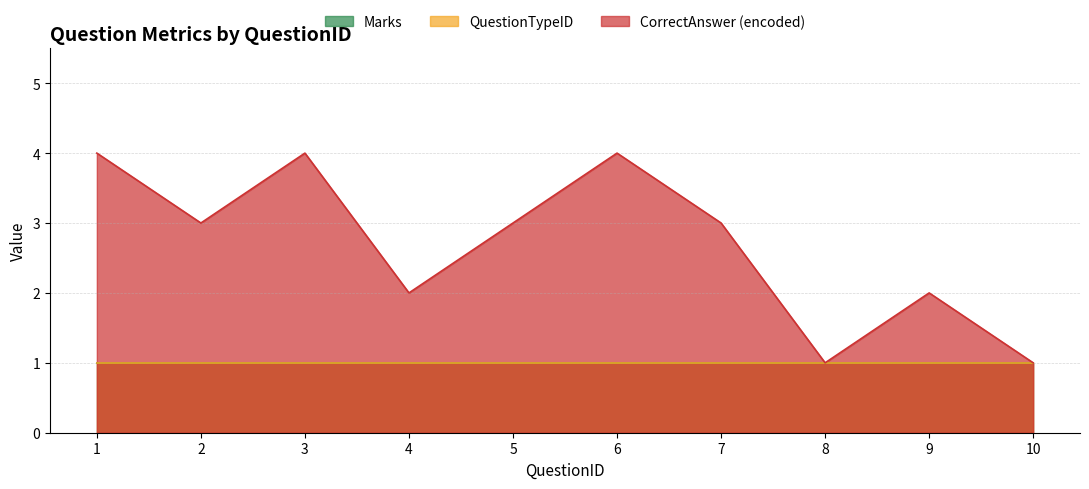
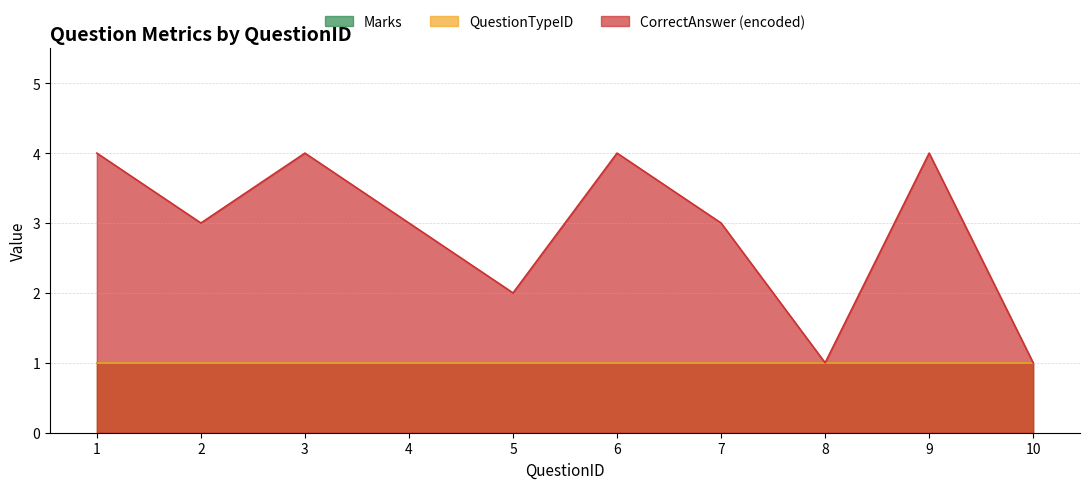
  {
    "QuestionTypeID": {
      "1": 1,
      "2": 1,
      "3": 1,
      "4": 1,
      "5": 1,
      "6": 1,
      "7": 1,
      "9": 1
    },
    "CorrectAnswer (encoded)": {
      "1": 4,
      "2": 3,
      "3": 4,
-     "4": 2,
-     "5": 3,
+     "4": 3,
+     "5": 2,
      "6": 4,
      "7": 3,
-     "9": 2
+     "9": 4
    }
  }
